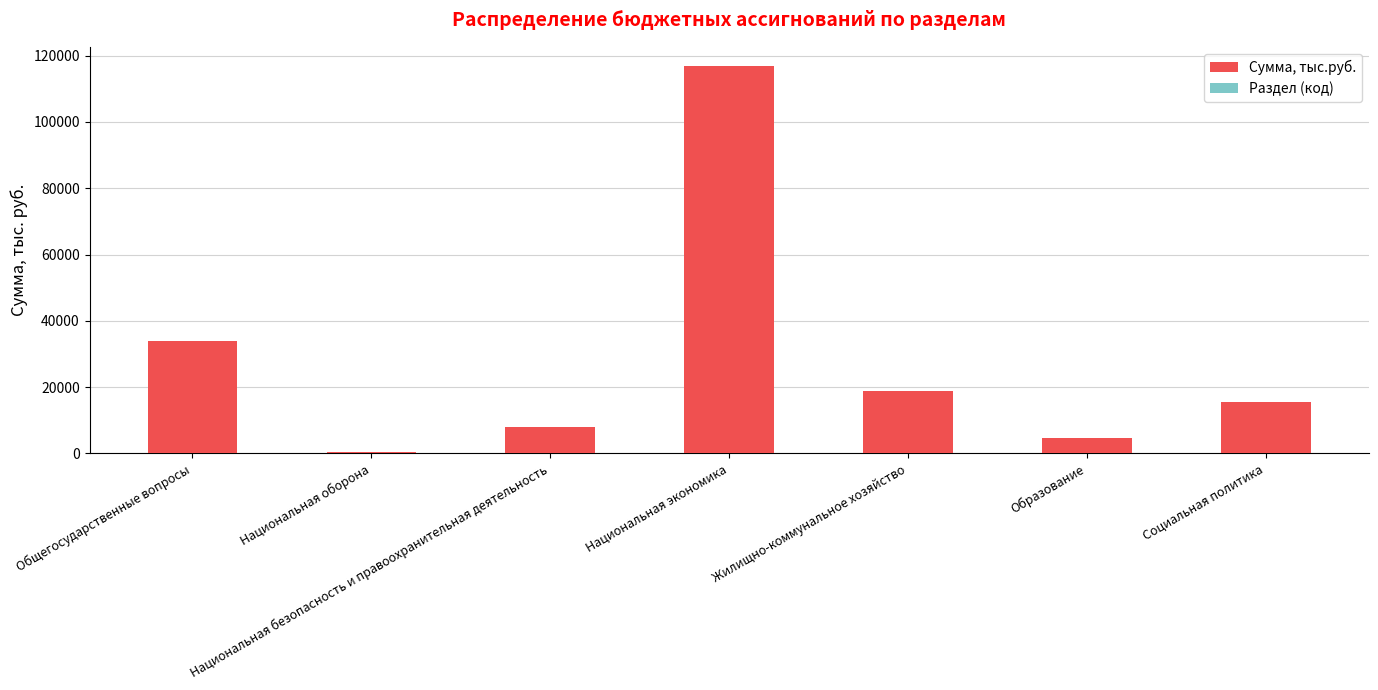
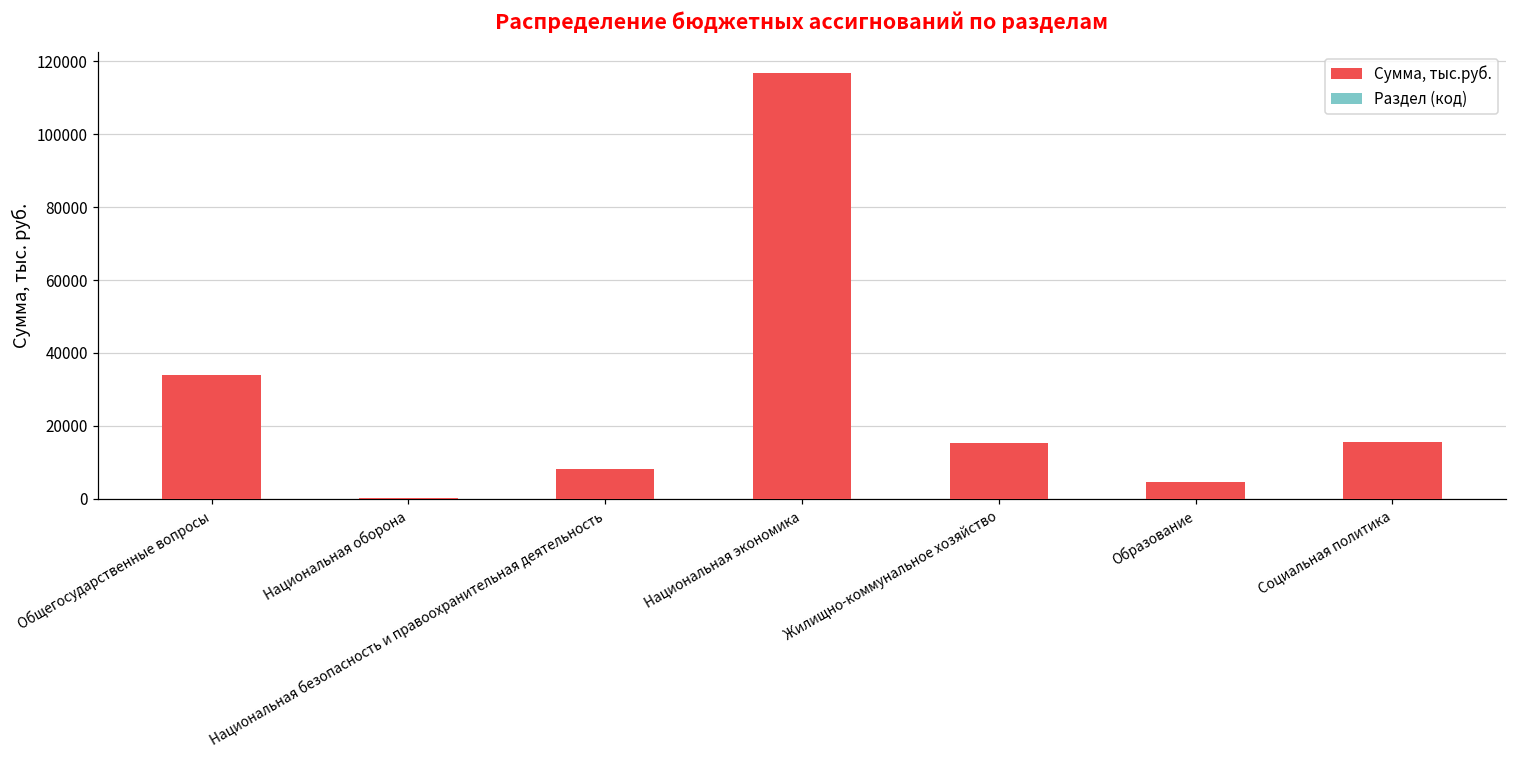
  {
    "Сумма, тыс.руб.": {
      "Общегосударственные вопросы": 34000,
      "Национальная безопасность и правоохранительная деятельность": 8000,
      "Национальная экономика": 117000,
-     "Жилищно-коммунальное хозяйство": 19000,
+     "Жилищно-коммунальное хозяйство": 15000,
      "Образование": 5000,
      "Социальная политика": 15000
    }
  }
